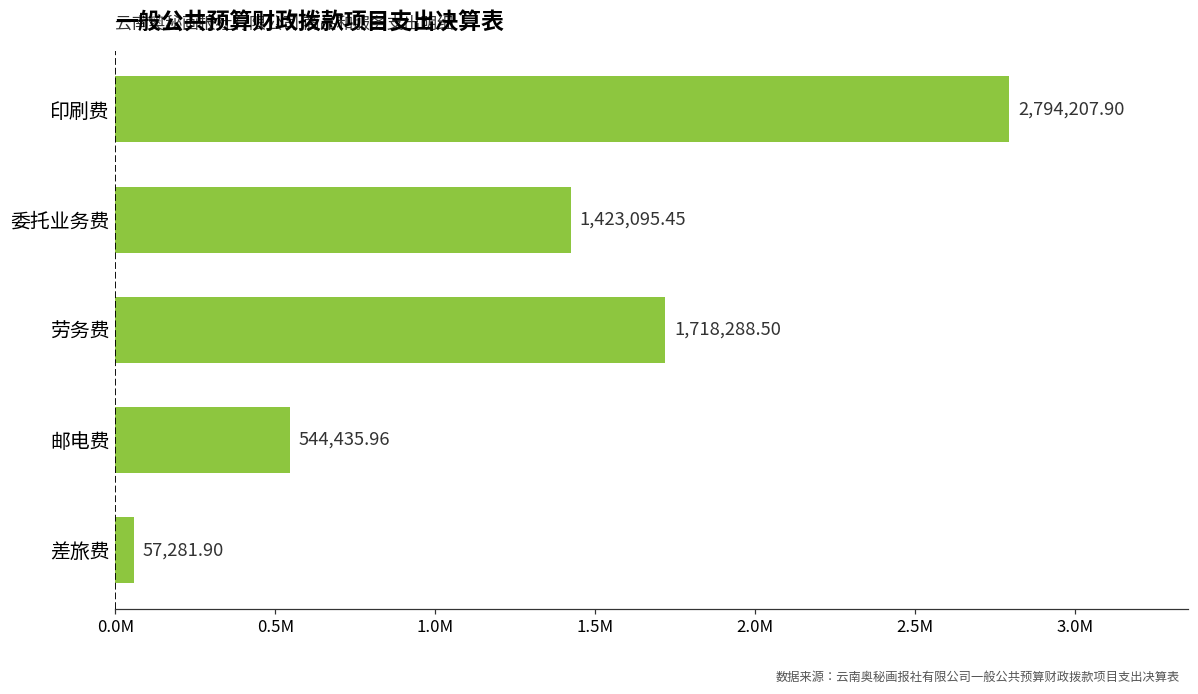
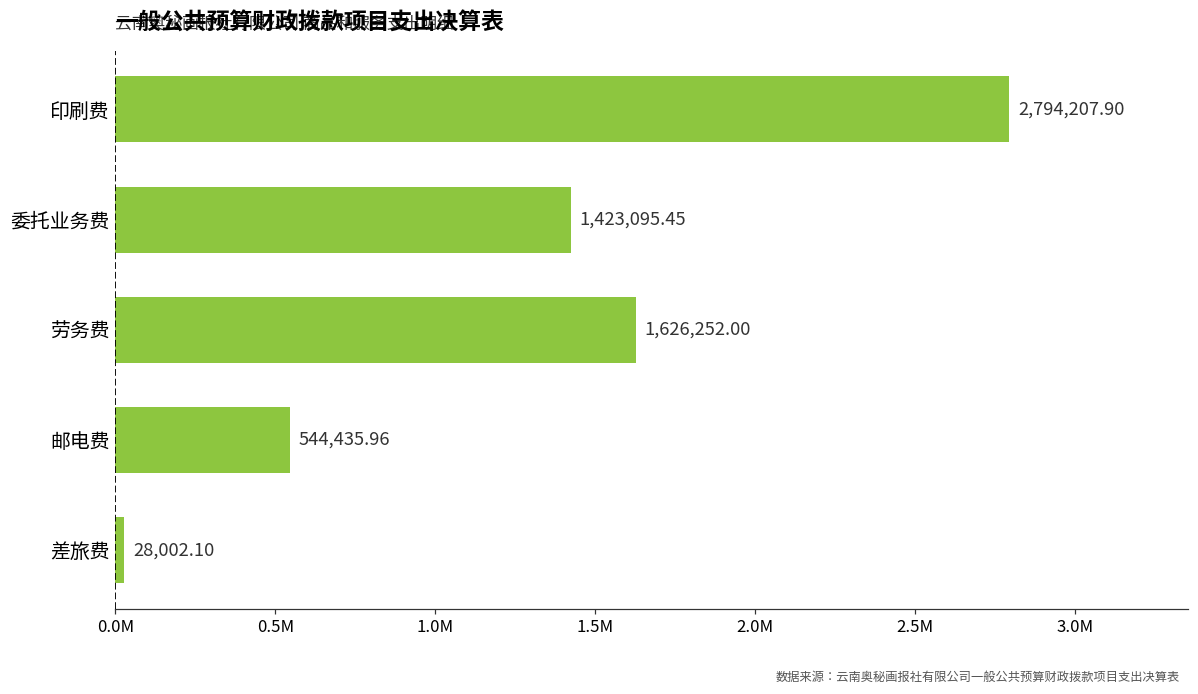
  {
    "印刷费": "2,794,207.90",
    "委托业务费": "1,423,095.45",
-   "劳务费": "1,718,288.50",
+   "劳务费": "1,626,252.00",
    "邮电费": "544,435.96",
-   "差旅费": "57,281.90"
+   "差旅费": "28,002.10"
  }
